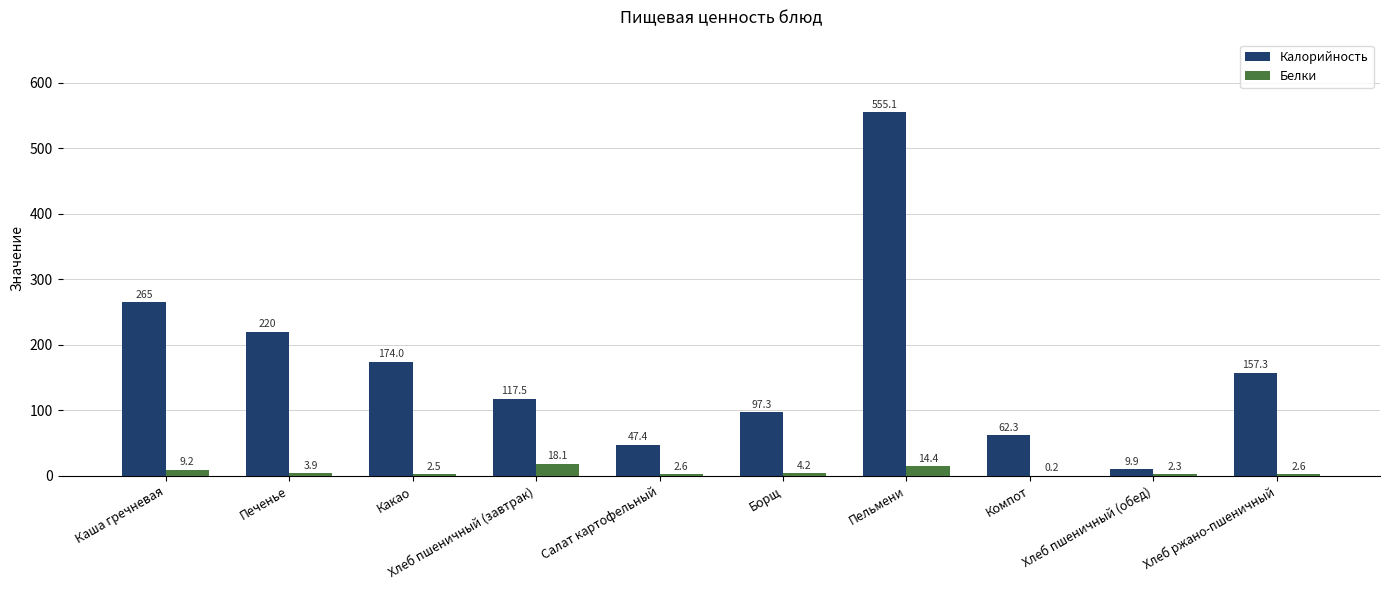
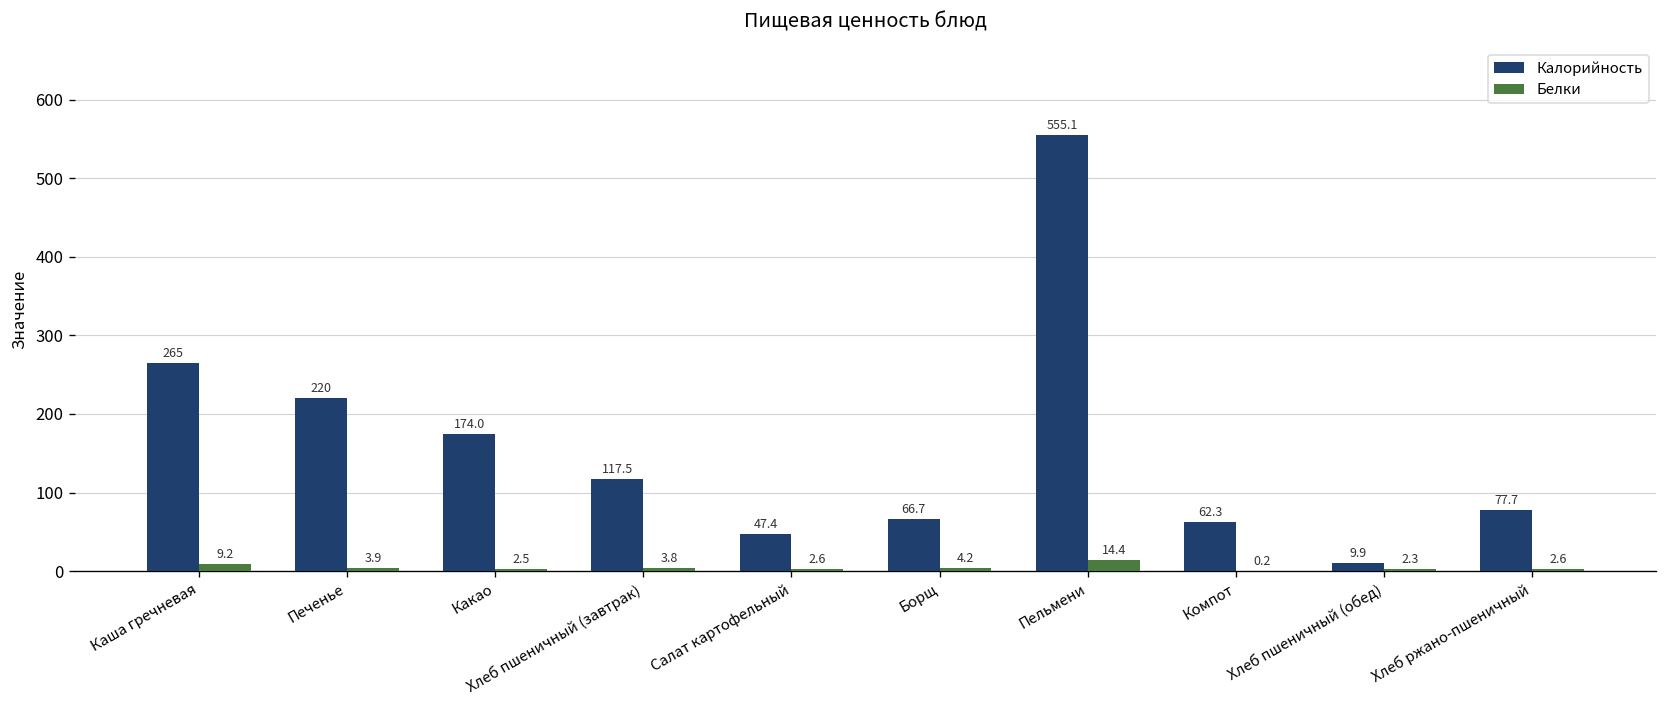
  {
    "Калорийность": {
      "Каша гречневая": 265,
      "Печенье": 220,
      "Какао": 174.0,
      "Хлеб пшеничный (завтрак)": 117.5,
      "Салат картофельный": 47.4,
-     "Борщ": 97.3,
+     "Борщ": 66.7,
      "Пельмени": 555.1,
      "Компот": 62.3,
      "Хлеб пшеничный (обед)": 9.9,
-     "Хлеб ржано-пшеничный": 157.3
+     "Хлеб ржано-пшеничный": 77.7
    },
    "Белки": {
      "Каша гречневая": 9.2,
      "Печенье": 3.9,
      "Какао": 2.5,
-     "Хлеб пшеничный (завтрак)": 18.1,
+     "Хлеб пшеничный (завтрак)": 3.8,
      "Салат картофельный": 2.6,
      "Борщ": 4.2,
      "Пельмени": 14.4,
      "Компот": 0.2,
      "Хлеб пшеничный (обед)": 2.3,
      "Хлеб ржано-пшеничный": 2.6
    }
  }
